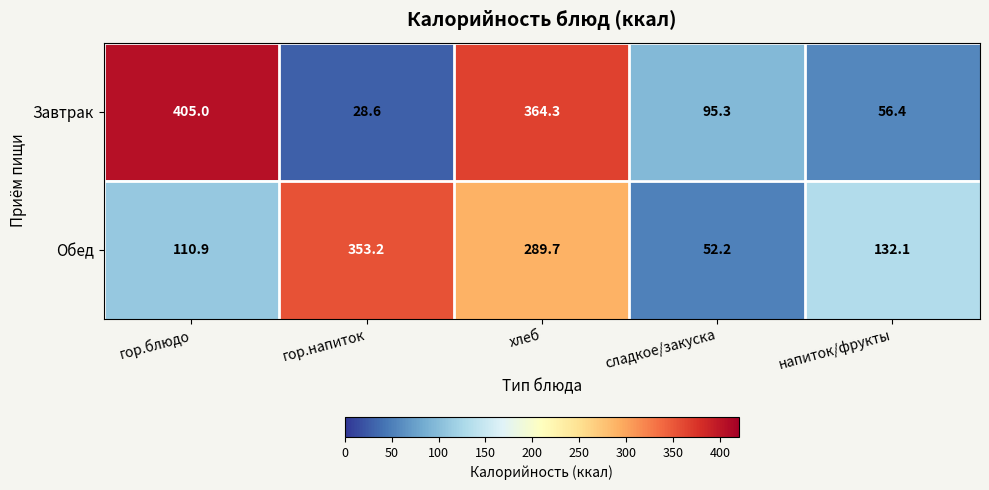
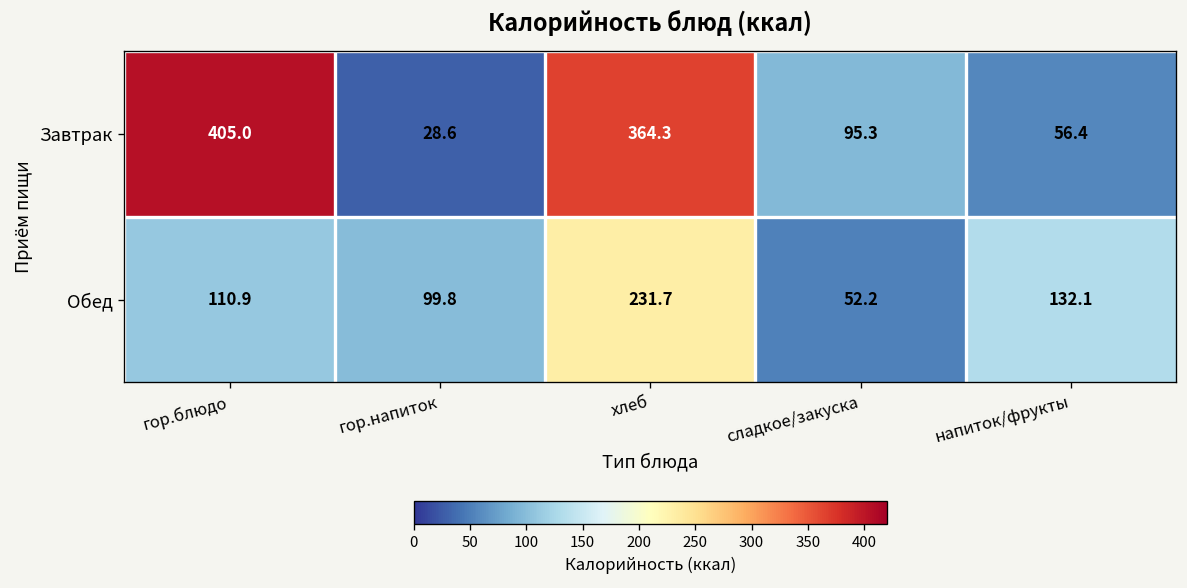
  {
    "Завтрак": {
      "гор.блюдо": 405.0,
      "гор.напиток": 28.6,
      "хлеб": 364.3,
      "сладкое/закуска": 95.3,
      "напиток/фрукты": 56.4
    },
    "Обед": {
      "гор.блюдо": 110.9,
-     "гор.напиток": 353.2,
-     "хлеб": 289.7,
+     "гор.напиток": 99.8,
+     "хлеб": 231.7,
      "сладкое/закуска": 52.2,
      "напиток/фрукты": 132.1
    }
  }
